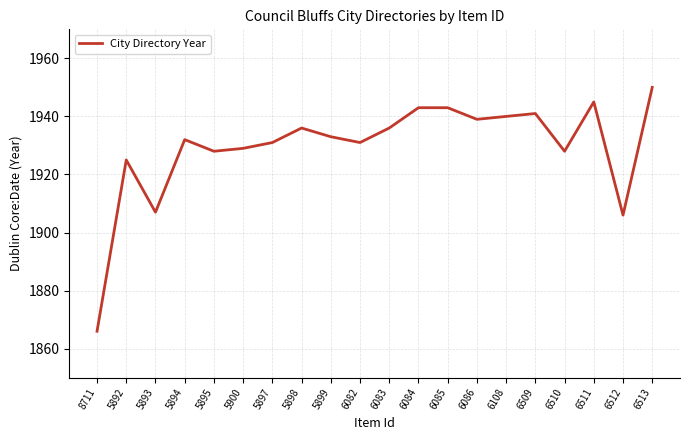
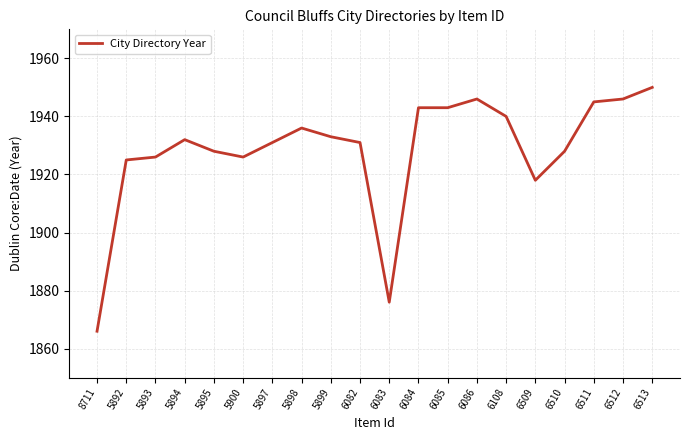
  {
    "8711": 1866,
    "5892": 1925,
-   "5893": 1907,
+   "5893": 1926,
    "5894": 1932,
    "5895": 1928,
-   "5900": 1929,
+   "5900": 1926,
    "5897": 1931,
    "5898": 1936,
    "5899": 1933,
    "6082": 1931,
-   "6083": 1936,
+   "6083": 1876,
    "6084": 1943,
    "6085": 1943,
-   "6086": 1939,
+   "6086": 1946,
    "6108": 1940,
-   "6509": 1941,
+   "6509": 1918,
    "6510": 1928,
    "6511": 1945,
-   "6512": 1906,
+   "6512": 1946,
    "6513": 1950
  }
